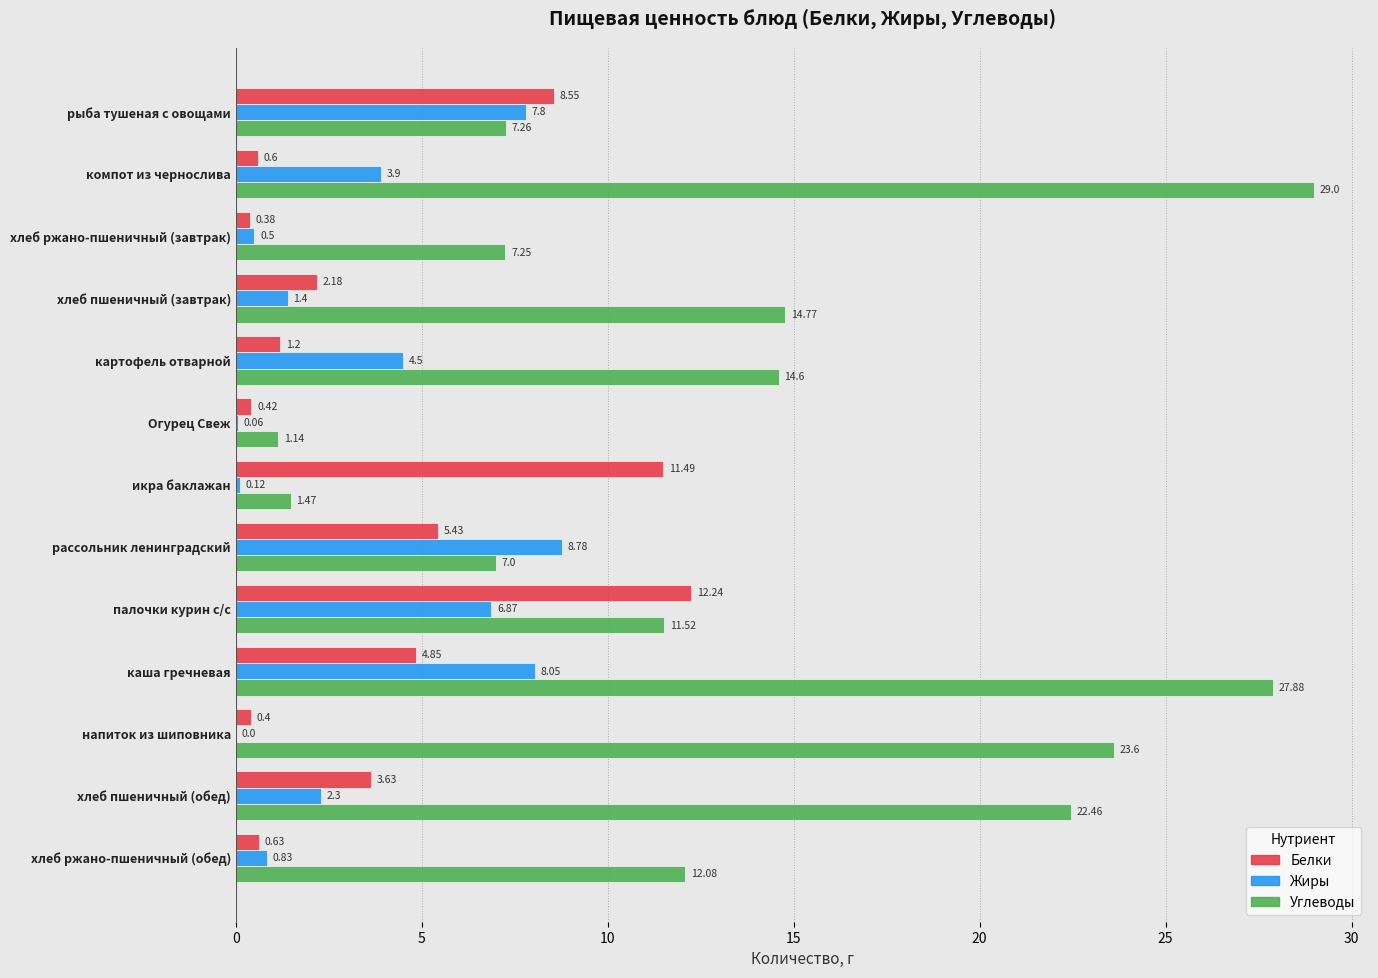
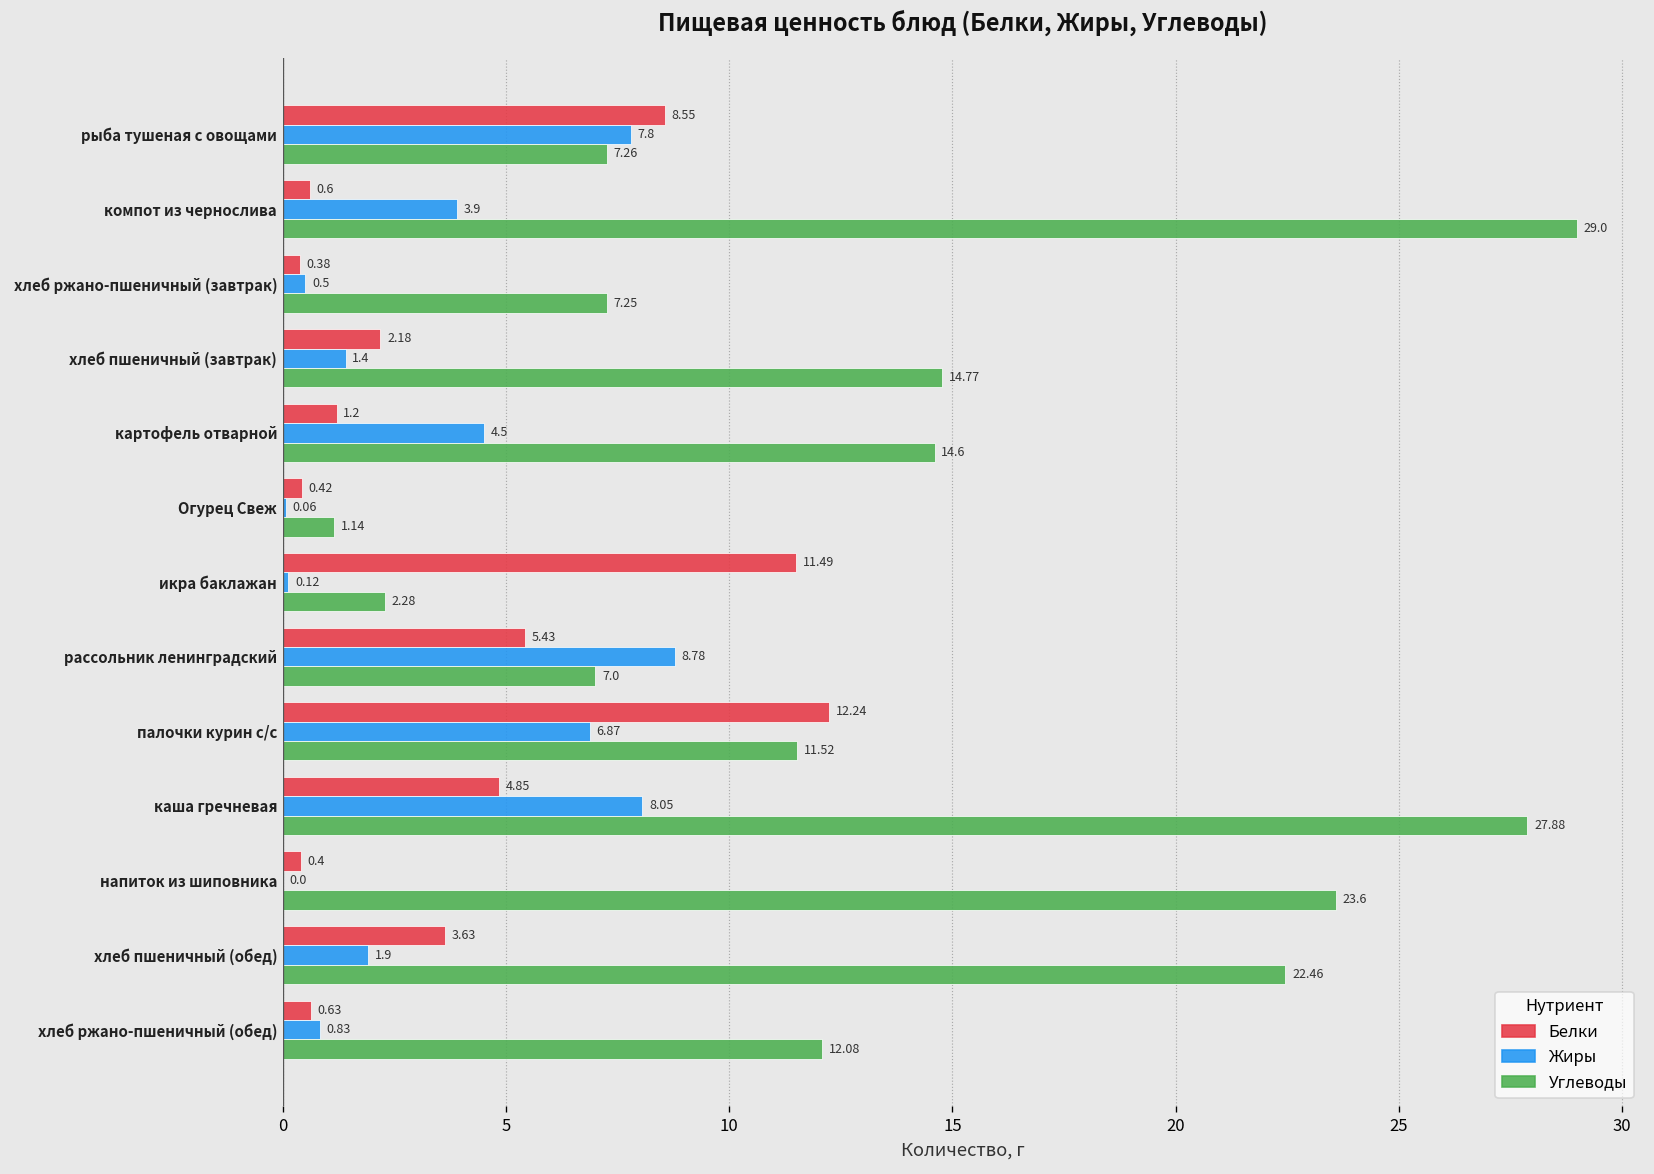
  {
    "Белки": {
      "рыба тушеная с овощами": 8.55,
      "компот из чернослива": 0.6,
      "хлеб ржано-пшеничный (завтрак)": 0.38,
      "хлеб пшеничный (завтрак)": 2.18,
      "картофель отварной": 1.2,
      "Огурец Свеж": 0.42,
      "икра баклажан": 11.49,
      "рассольник ленинградский": 5.43,
      "палочки курин с/с": 12.24,
      "каша гречневая": 4.85,
      "напиток из шиповника": 0.4,
      "хлеб пшеничный (обед)": 3.63,
      "хлеб ржано-пшеничный (обед)": 0.63
    },
    "Жиры": {
      "рыба тушеная с овощами": 7.8,
      "компот из чернослива": 3.9,
      "хлеб ржано-пшеничный (завтрак)": 0.5,
      "хлеб пшеничный (завтрак)": 1.4,
      "картофель отварной": 4.5,
      "Огурец Свеж": 0.06,
      "икра баклажан": 0.12,
      "рассольник ленинградский": 8.78,
      "палочки курин с/с": 6.87,
      "каша гречневая": 8.05,
      "напиток из шиповника": 0.0,
-     "хлеб пшеничный (обед)": 2.3,
+     "хлеб пшеничный (обед)": 1.9,
      "хлеб ржано-пшеничный (обед)": 0.83
    },
    "Углеводы": {
      "рыба тушеная с овощами": 7.26,
      "компот из чернослива": 29.0,
      "хлеб ржано-пшеничный (завтрак)": 7.25,
      "хлеб пшеничный (завтрак)": 14.77,
      "картофель отварной": 14.6,
      "Огурец Свеж": 1.14,
-     "икра баклажан": 1.47,
+     "икра баклажан": 2.28,
      "рассольник ленинградский": 7.0,
      "палочки курин с/с": 11.52,
      "каша гречневая": 27.88,
      "напиток из шиповника": 23.6,
      "хлеб пшеничный (обед)": 22.46,
      "хлеб ржано-пшеничный (обед)": 12.08
    }
  }
